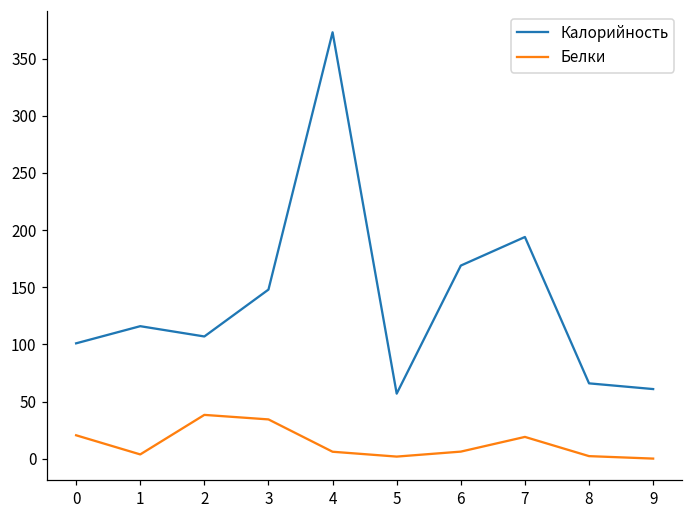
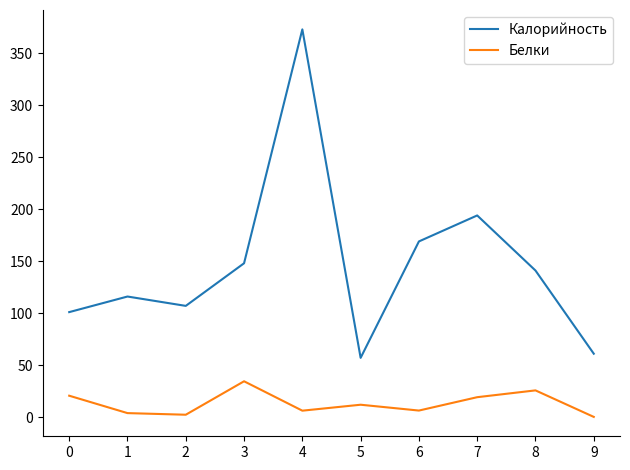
  {
    "Калорийность": {
      "0": 101,
      "1": 116,
      "2": 107,
      "3": 148,
      "4": 373,
      "5": 57,
      "6": 169,
      "7": 194,
-     "8": 66,
+     "8": 141,
      "9": 61
    },
    "Белки": {
      "0": 21,
      "1": 4,
-     "2": 38,
+     "2": 2,
      "3": 34,
      "4": 6,
-     "5": 2,
+     "5": 12,
      "6": 6,
      "7": 19,
-     "8": 2,
+     "8": 26,
      "9": 0
    }
  }
